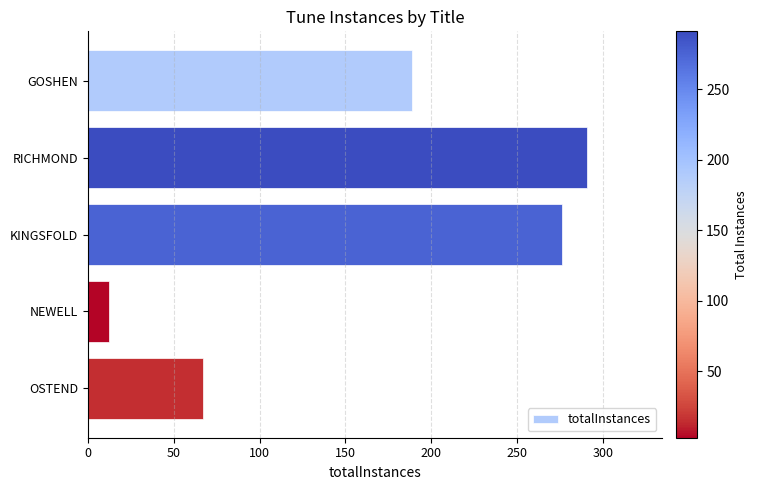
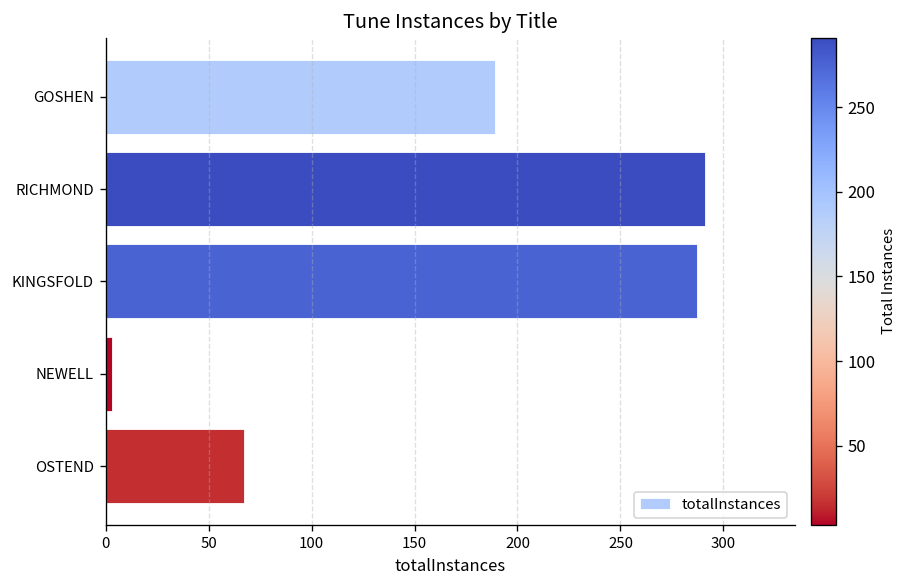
  {
    "GOSHEN": 189,
    "RICHMOND": 291,
-   "KINGSFOLD": 276,
-   "NEWELL": 12,
+   "KINGSFOLD": 287,
+   "NEWELL": 3,
    "OSTEND": 67
  }
